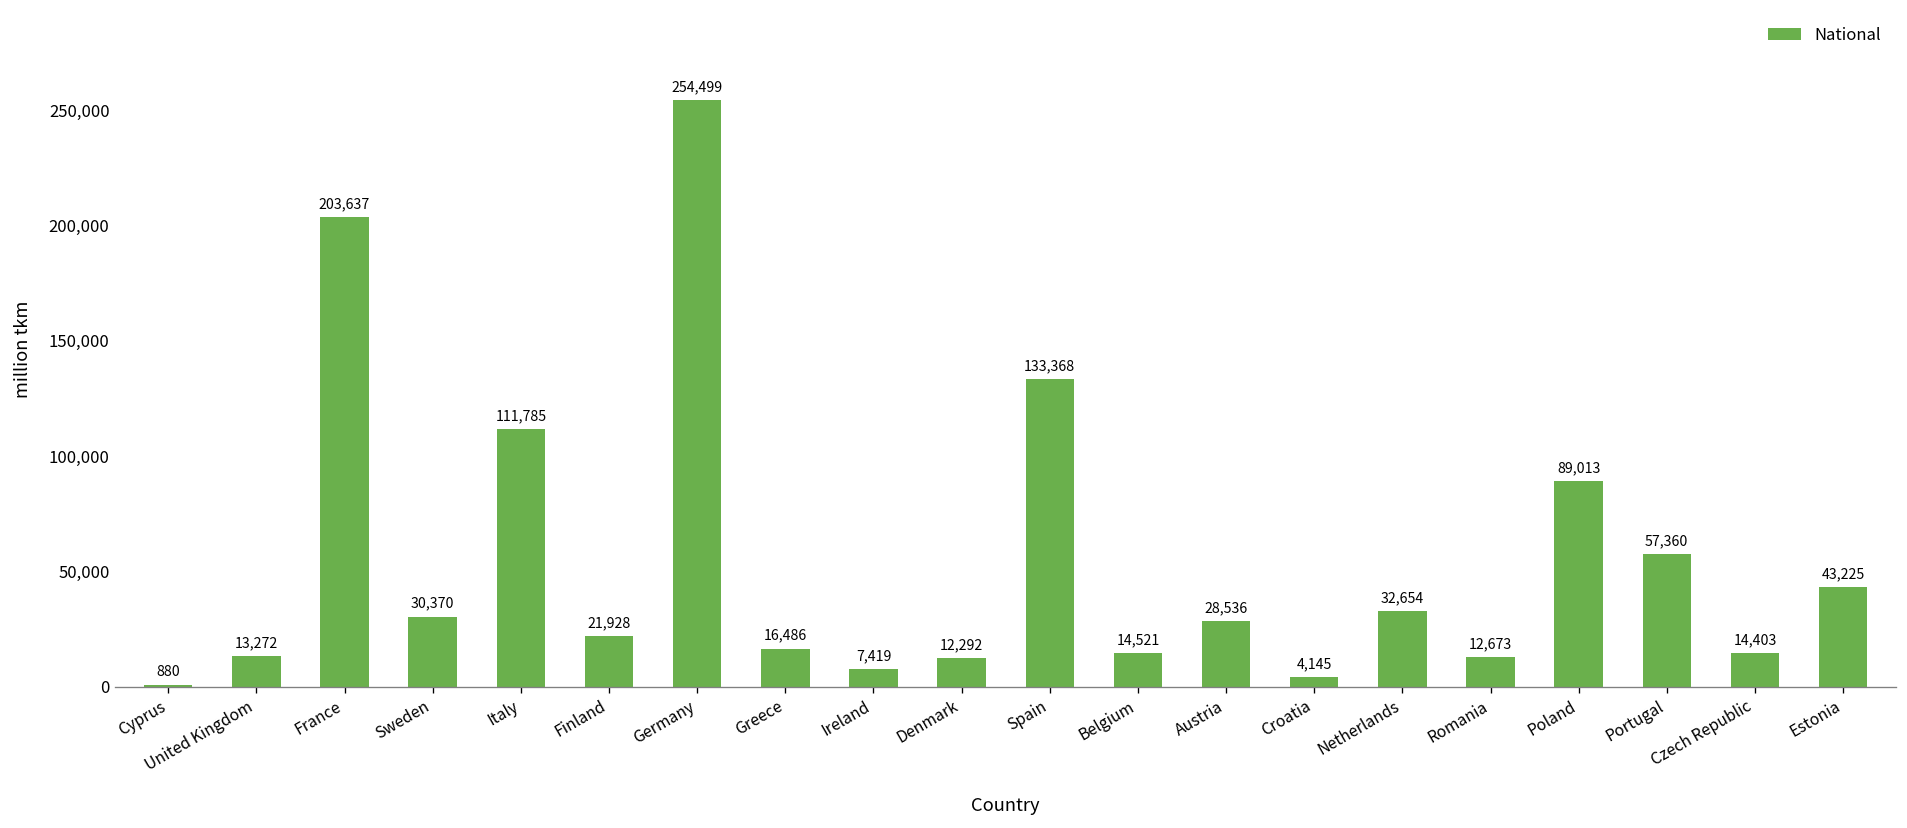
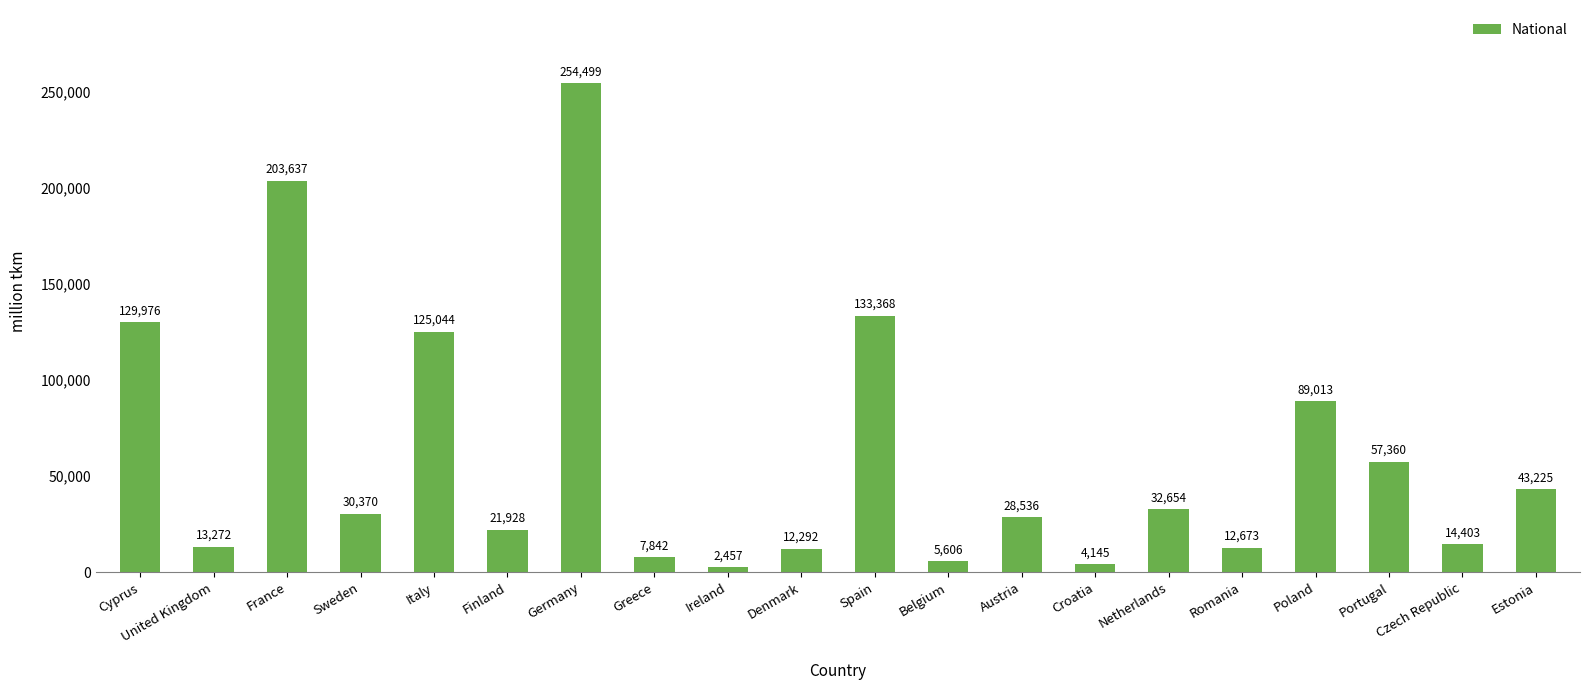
  {
-   "Cyprus": "880",
+   "Cyprus": "129,976",
    "United Kingdom": "13,272",
    "France": "203,637",
    "Sweden": "30,370",
-   "Italy": "111,785",
+   "Italy": "125,044",
    "Finland": "21,928",
    "Germany": "254,499",
-   "Greece": "16,486",
-   "Ireland": "7,419",
+   "Greece": "7,842",
+   "Ireland": "2,457",
    "Denmark": "12,292",
    "Spain": "133,368",
-   "Belgium": "14,521",
+   "Belgium": "5,606",
    "Austria": "28,536",
    "Croatia": "4,145",
    "Netherlands": "32,654",
    "Romania": "12,673",
    "Poland": "89,013",
    "Portugal": "57,360",
    "Czech Republic": "14,403",
    "Estonia": "43,225"
  }
